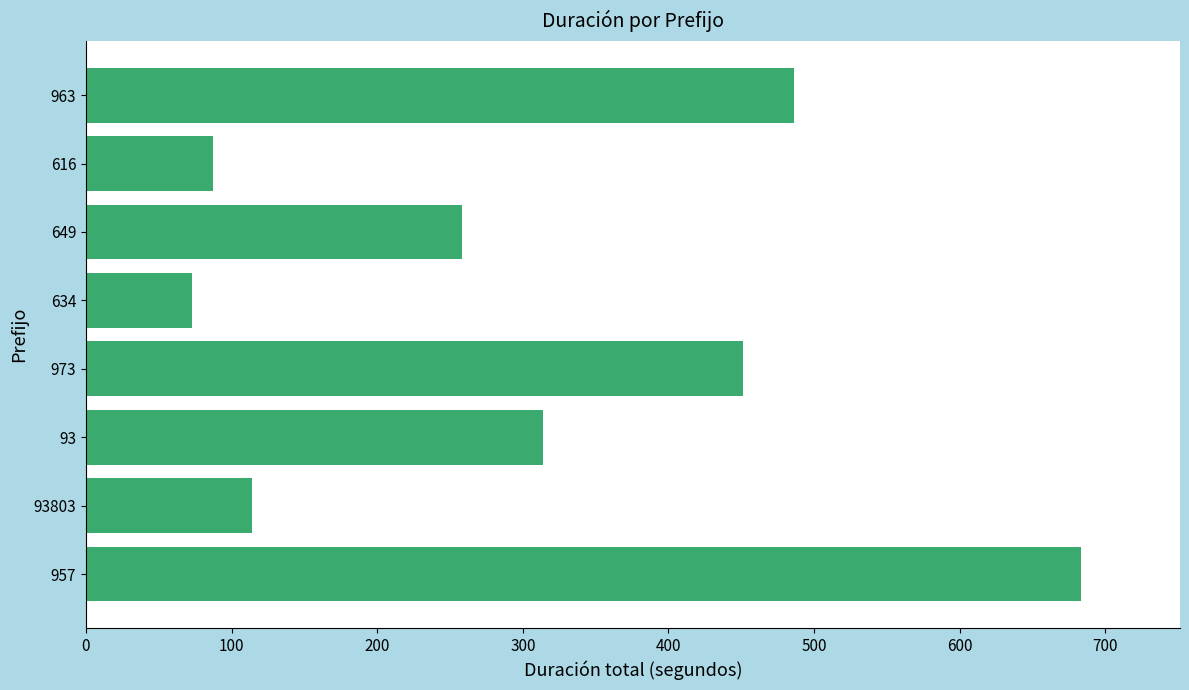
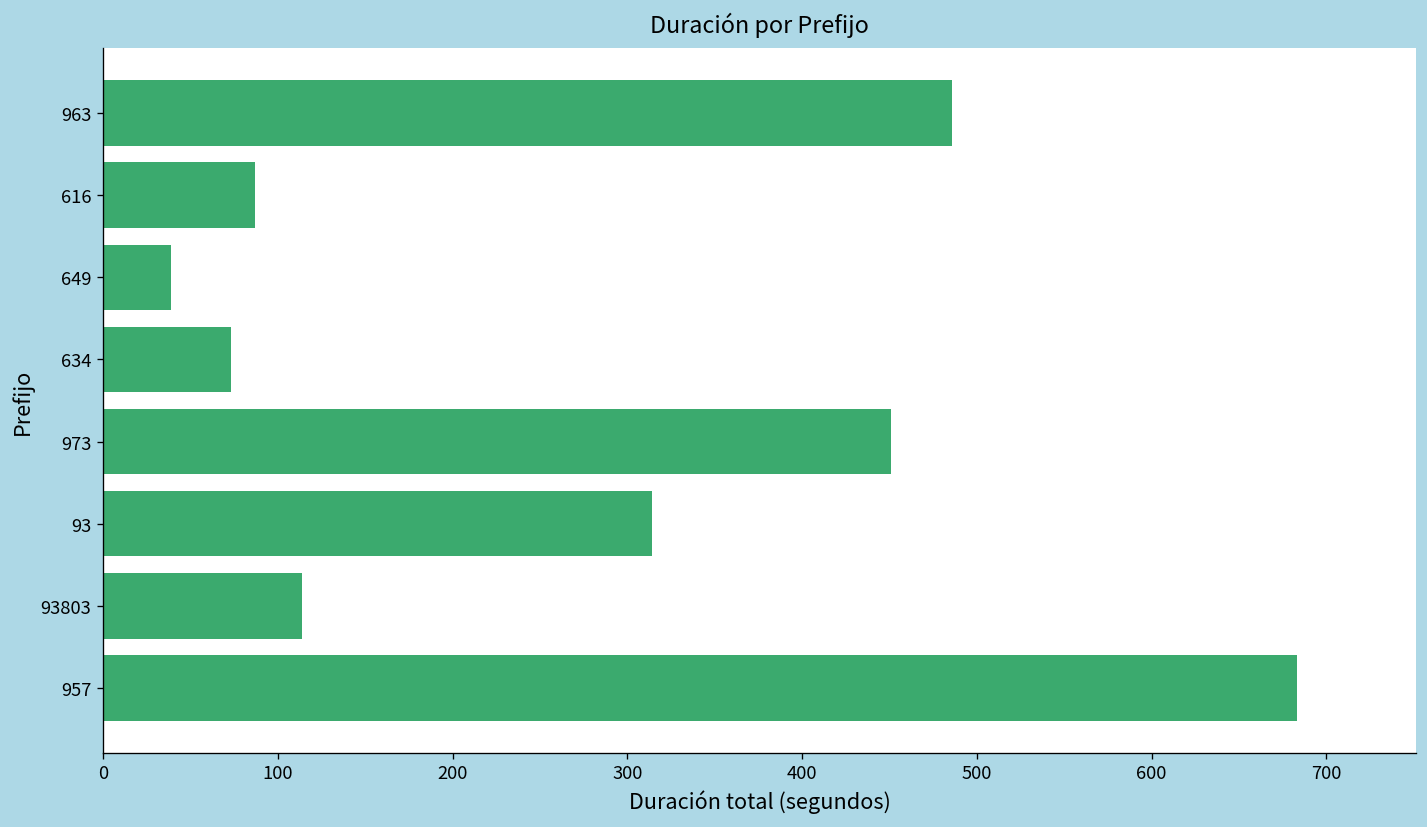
  {
    "963": 486,
    "616": 87,
-   "649": 258,
+   "649": 39,
    "634": 73,
    "973": 451,
    "93": 314,
    "93803": 114,
    "957": 683
  }
